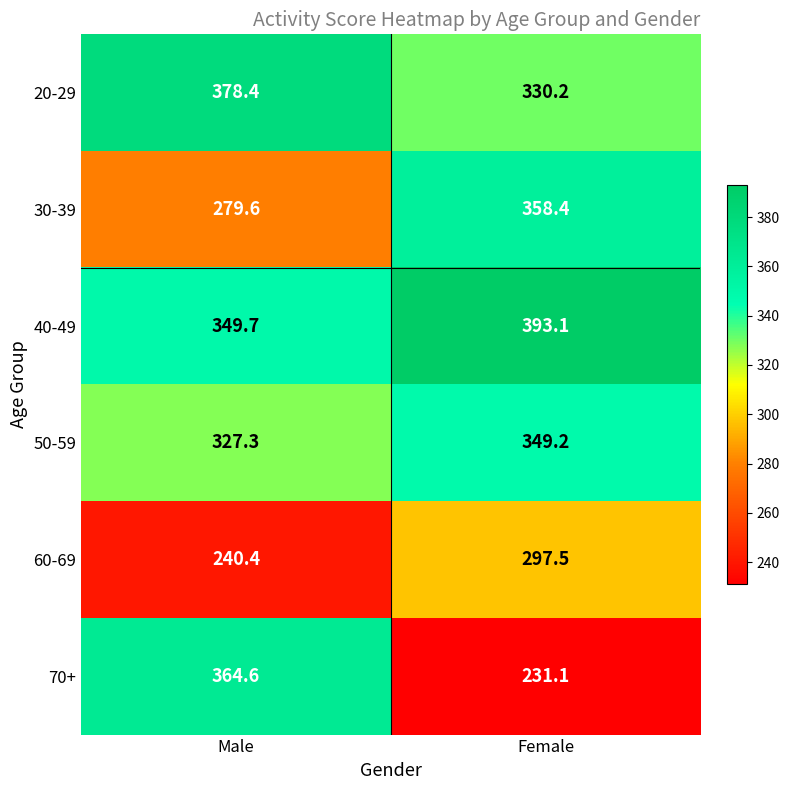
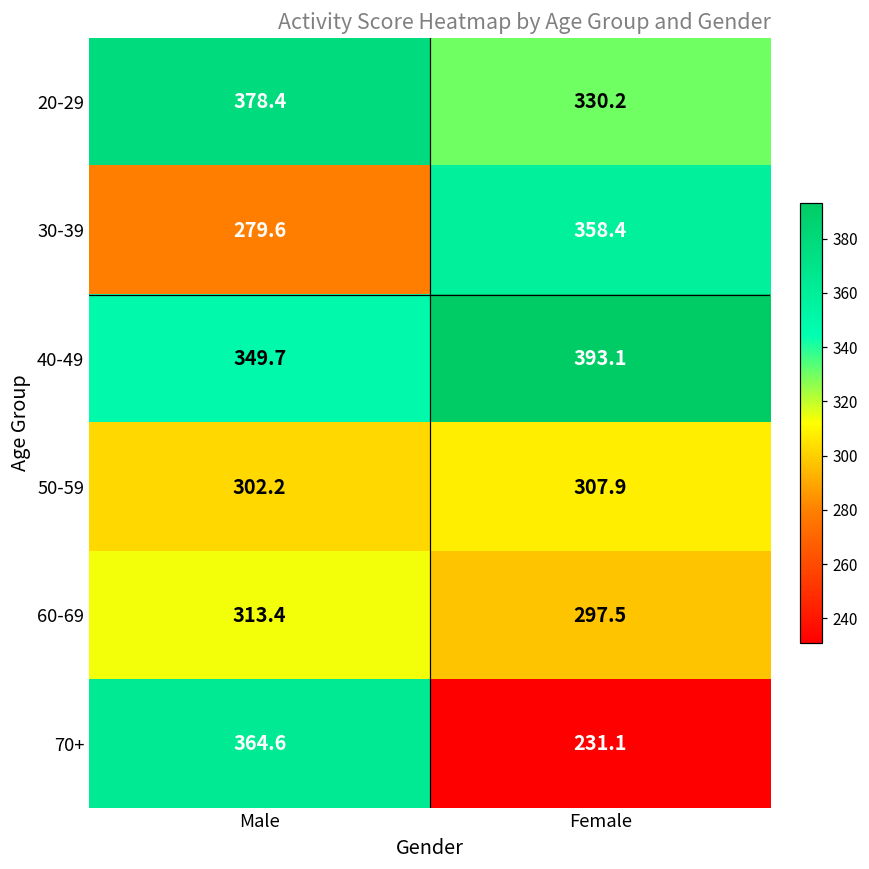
  {
    "20-29": {
      "Male": 378.4,
      "Female": 330.2
    },
    "30-39": {
      "Male": 279.6,
      "Female": 358.4
    },
    "40-49": {
      "Male": 349.7,
      "Female": 393.1
    },
    "50-59": {
-     "Male": 327.3,
-     "Female": 349.2
+     "Male": 302.2,
+     "Female": 307.9
    },
    "60-69": {
-     "Male": 240.4,
+     "Male": 313.4,
      "Female": 297.5
    },
    "70+": {
      "Male": 364.6,
      "Female": 231.1
    }
  }
